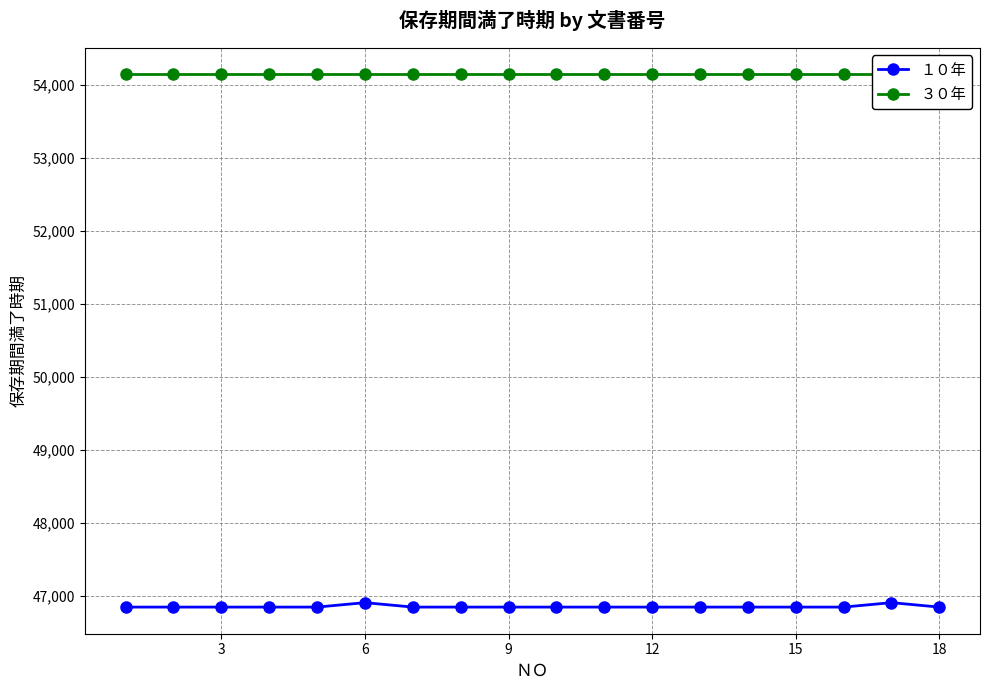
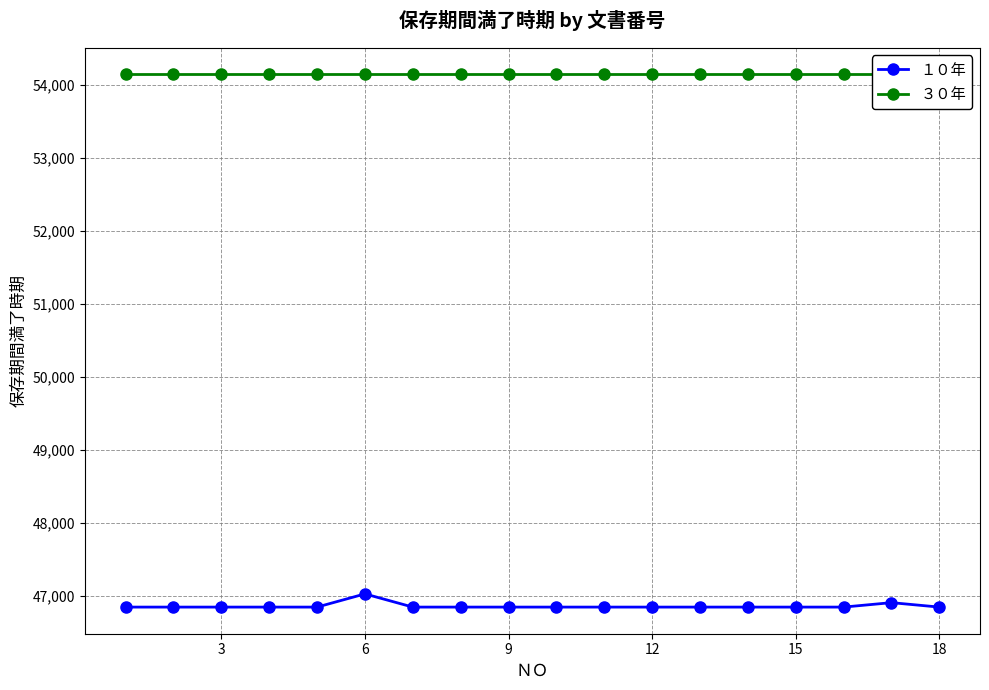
  {
    "１０年": {
      "3": "46,800",
-     "6": "46,900",
+     "6": "47,000",
      "9": "46,800",
      "12": "46,800",
      "15": "46,800",
      "18": "46,800"
    },
    "３０年": {
      "3": "54,100",
      "6": "54,100",
      "9": "54,100",
      "12": "54,100",
      "15": "54,100"
    }
  }
